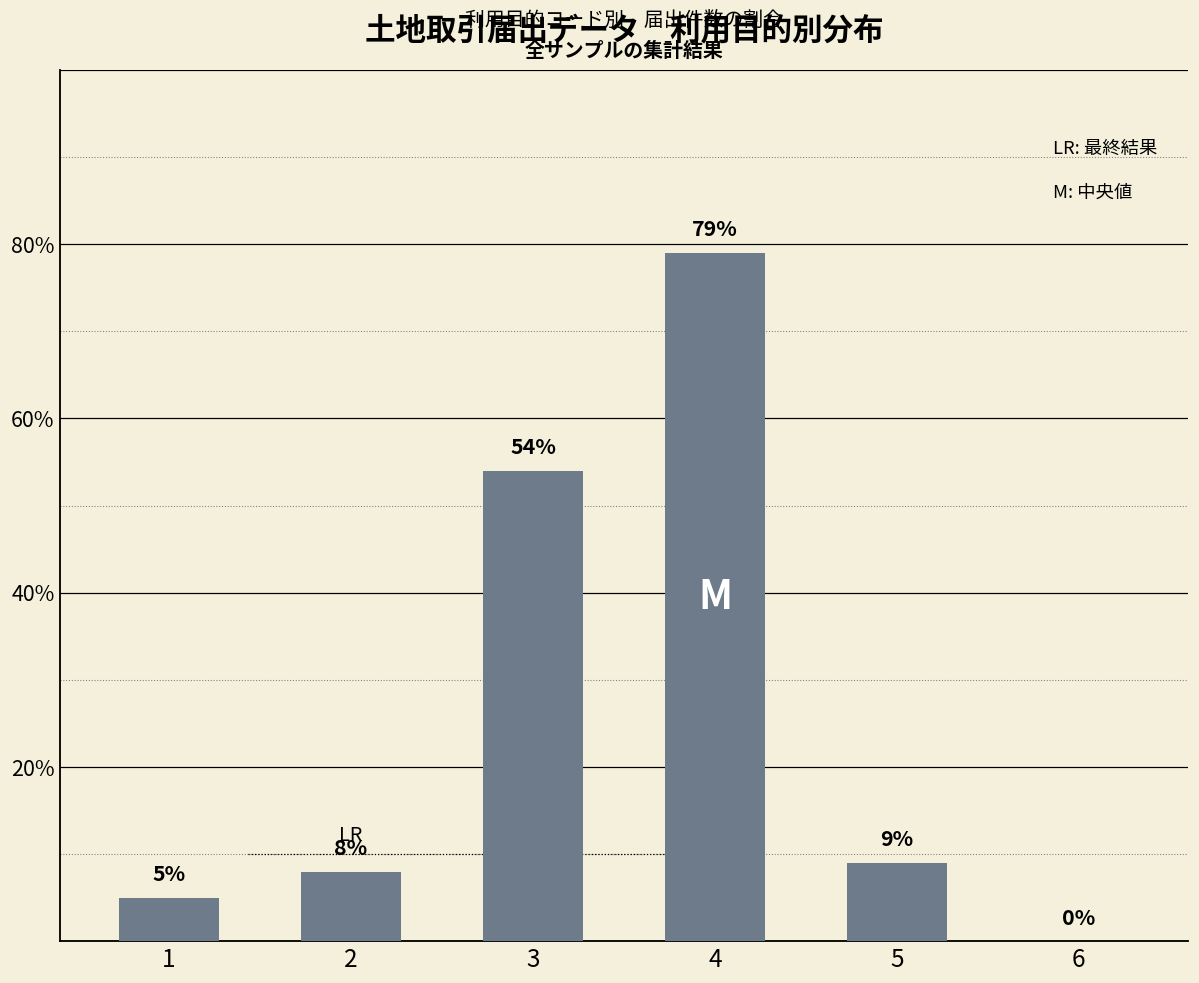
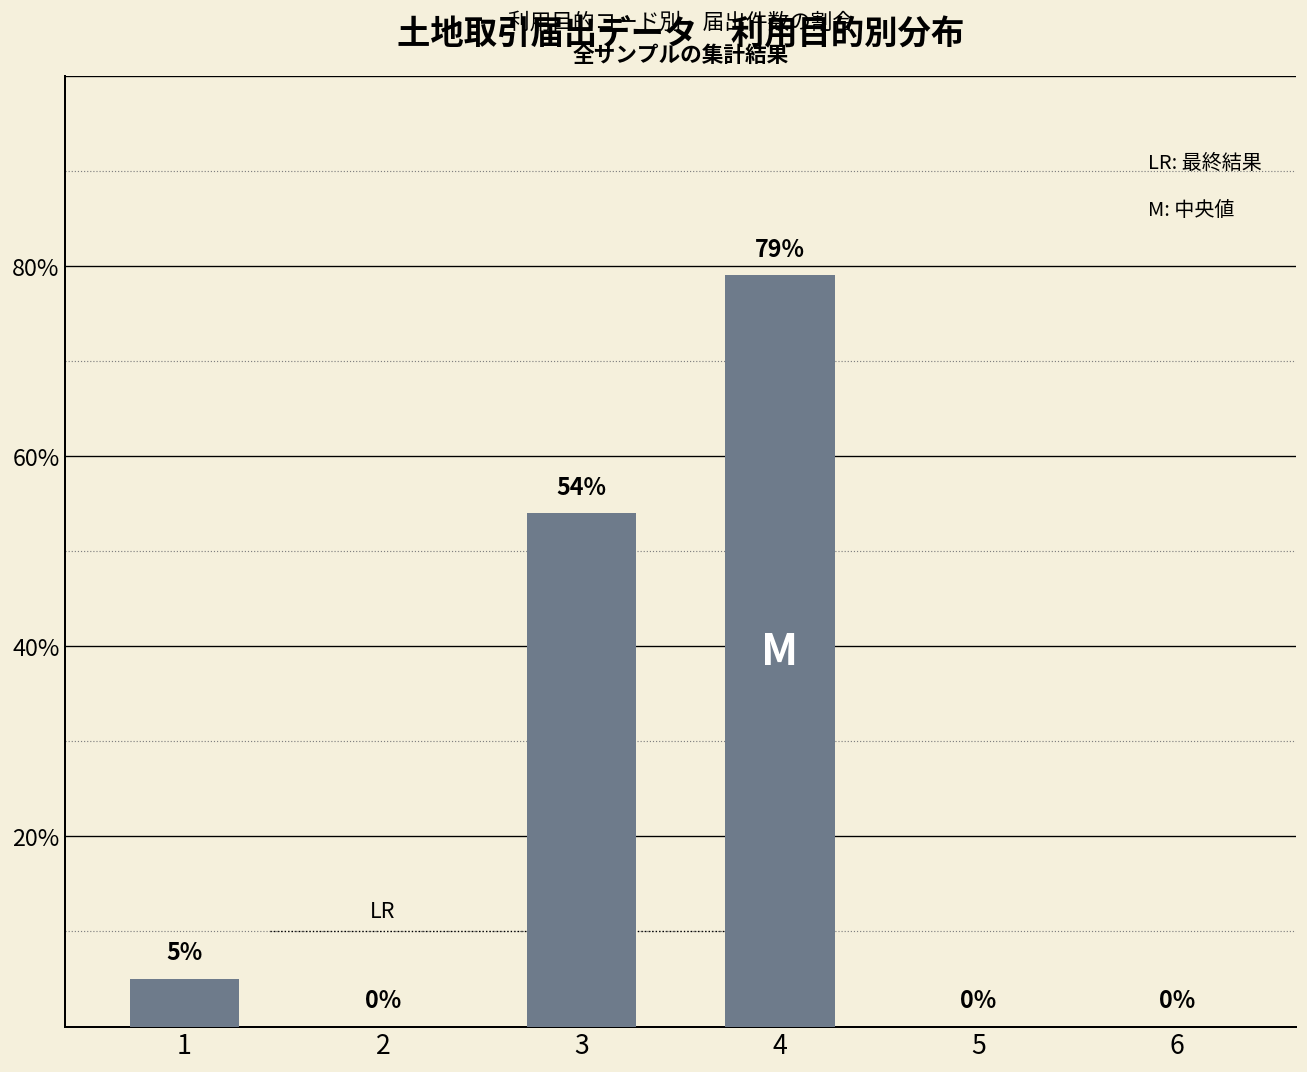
  {
    "1": "5%",
-   "2": "8%",
+   "2": "0%",
    "3": "54%",
    "4": "79%",
-   "5": "9%",
+   "5": "0%",
    "6": "0%"
  }
